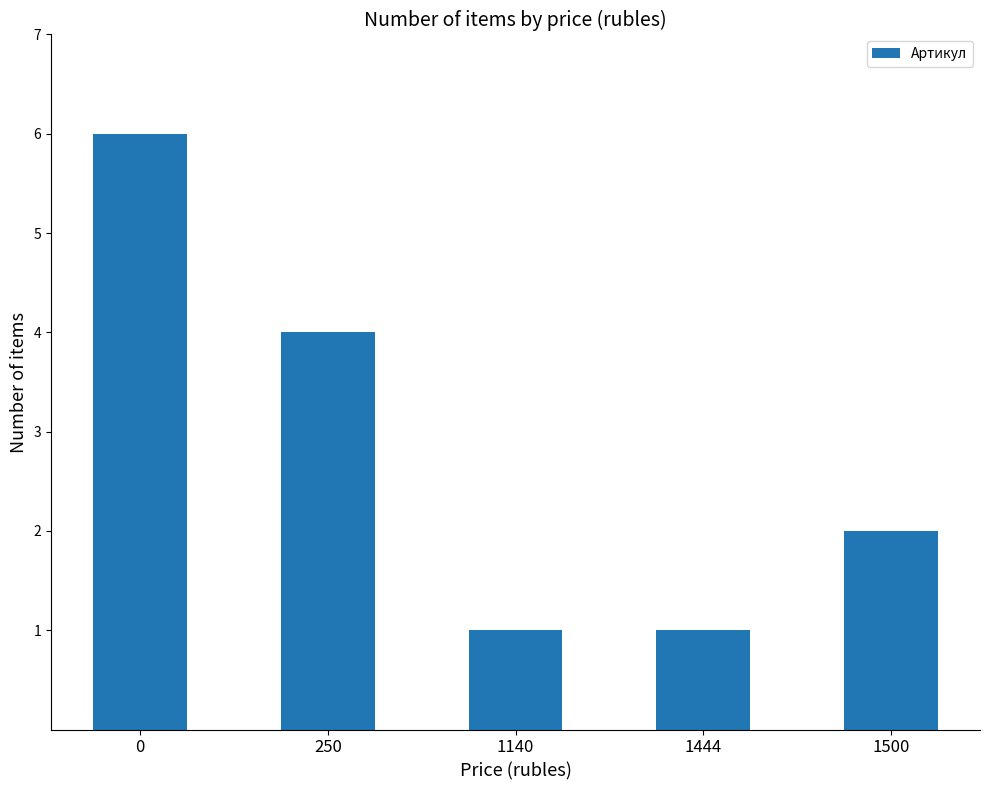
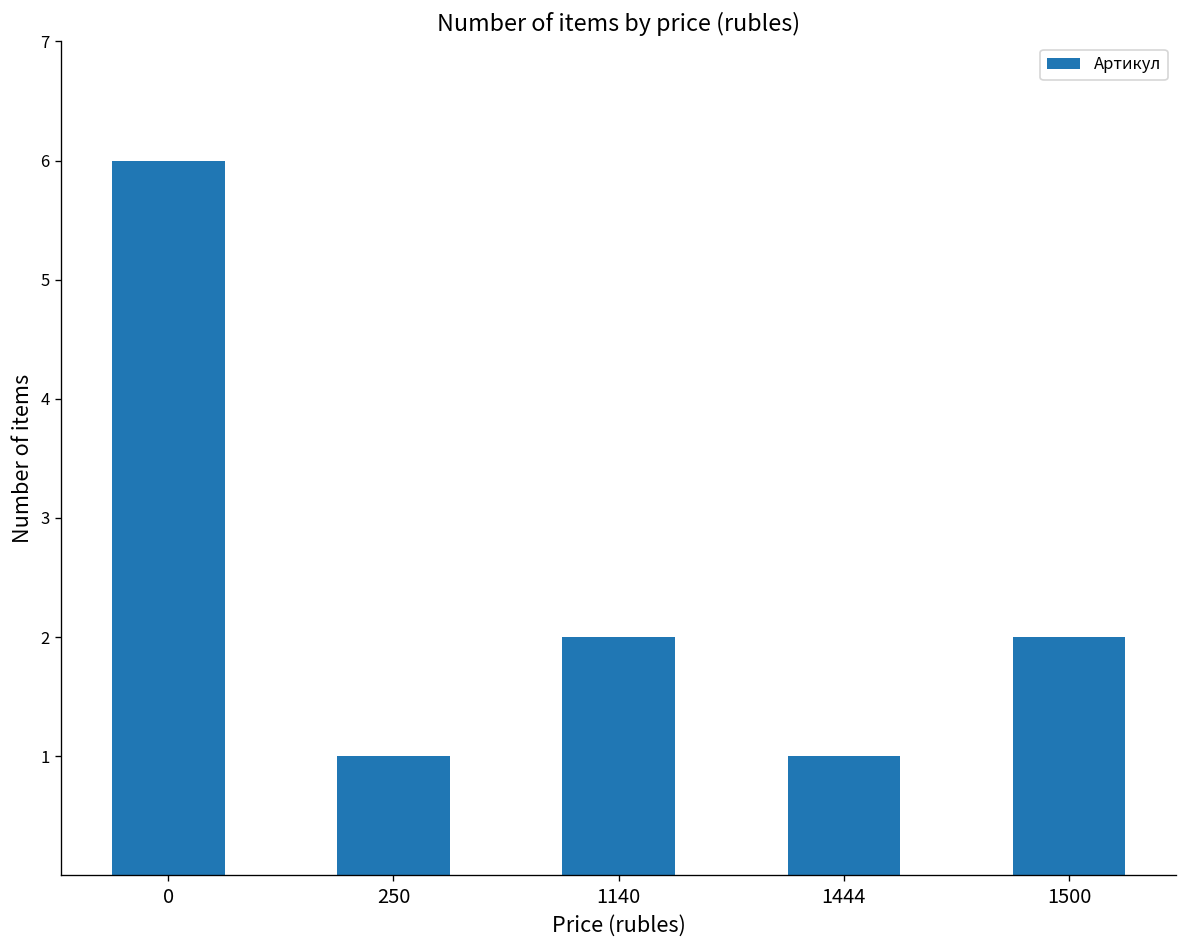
  {
    "0": 6,
-   "250": 4,
-   "1140": 1,
+   "250": 1,
+   "1140": 2,
    "1444": 1,
    "1500": 2
  }
